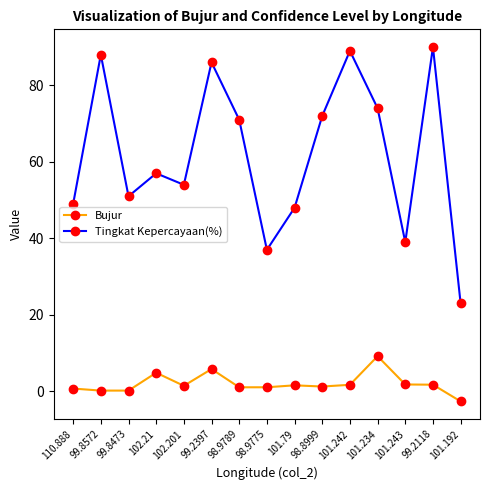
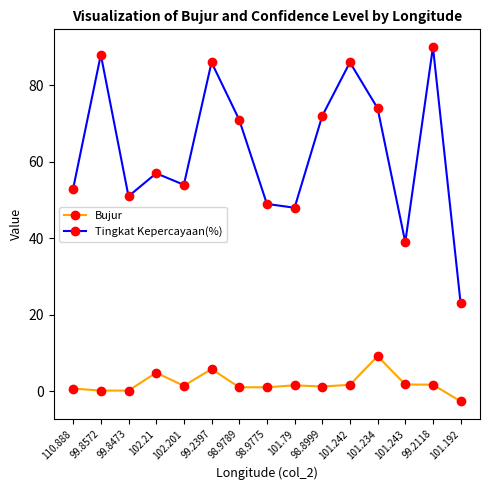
  {
    "Bujur": {
      "110.888": 1,
      "99.8572": 0,
      "99.8473": 0,
      "102.21": 5,
      "102.201": 1,
      "99.2397": 6,
      "98.9789": 1,
      "98.9775": 1,
      "101.79": 2,
      "98.8999": 1,
      "101.242": 2,
      "101.234": 9,
      "101.243": 2,
      "99.2118": 2,
      "101.192": -3
    },
    "Tingkat Kepercayaan(%)": {
-     "110.888": 49,
+     "110.888": 53,
      "99.8572": 88,
      "99.8473": 51,
      "102.21": 57,
      "102.201": 54,
      "99.2397": 86,
      "98.9789": 71,
-     "98.9775": 37,
+     "98.9775": 49,
      "101.79": 48,
      "98.8999": 72,
-     "101.242": 89,
+     "101.242": 86,
      "101.234": 74,
      "101.243": 39,
      "99.2118": 90,
      "101.192": 23
    }
  }
